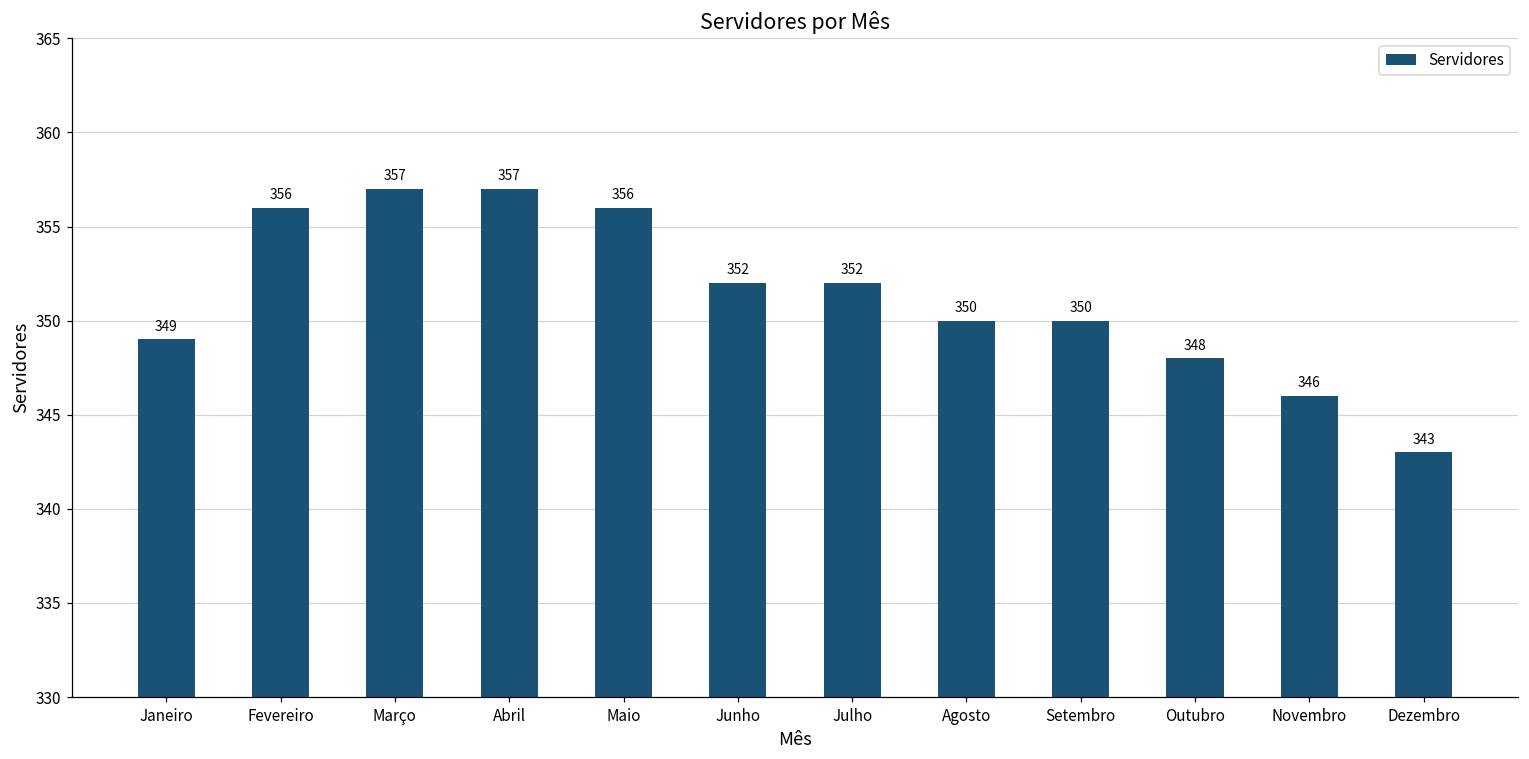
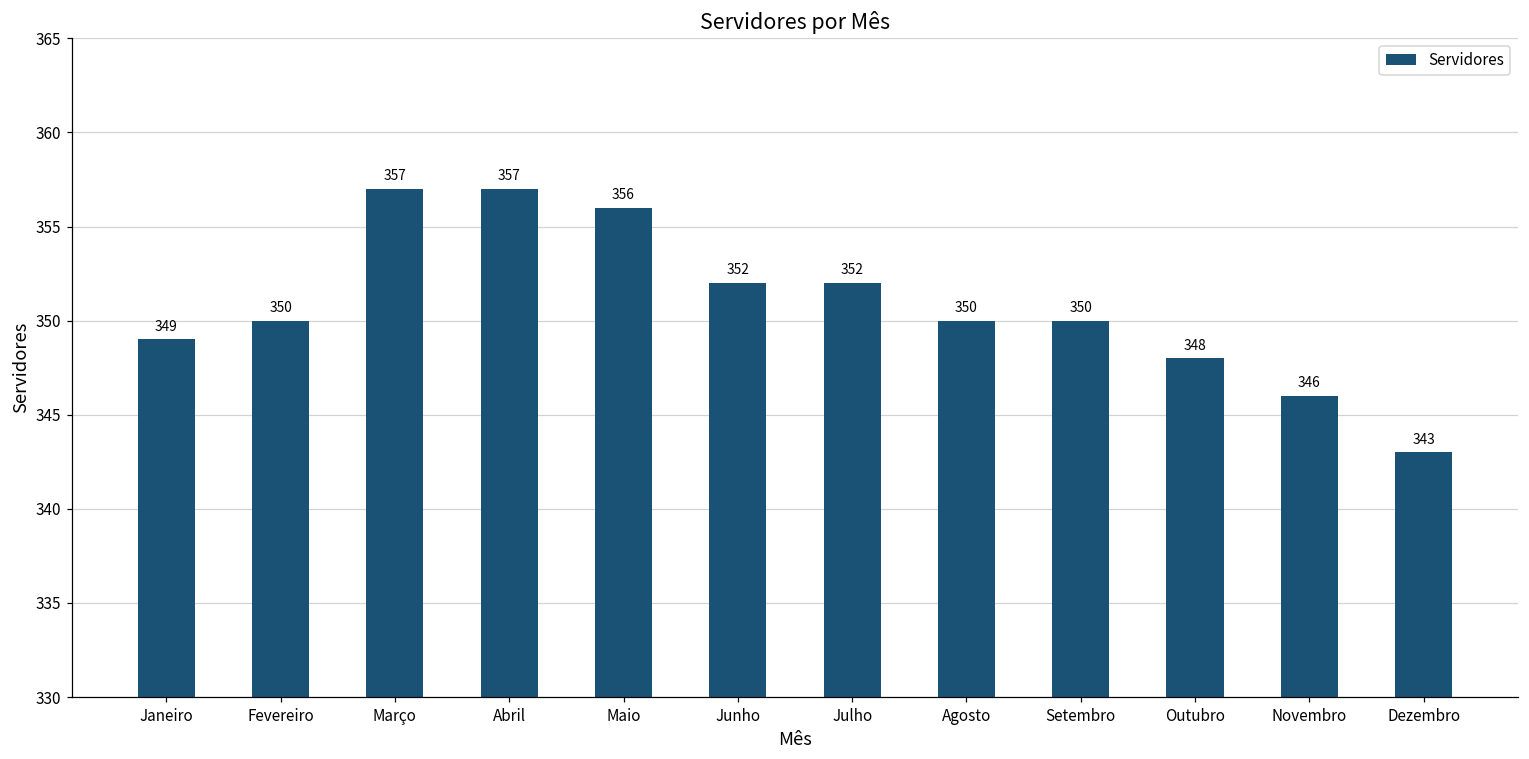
  {
    "Janeiro": 349,
-   "Fevereiro": 356,
+   "Fevereiro": 350,
    "Março": 357,
    "Abril": 357,
    "Maio": 356,
    "Junho": 352,
    "Julho": 352,
    "Agosto": 350,
    "Setembro": 350,
    "Outubro": 348,
    "Novembro": 346,
    "Dezembro": 343
  }
